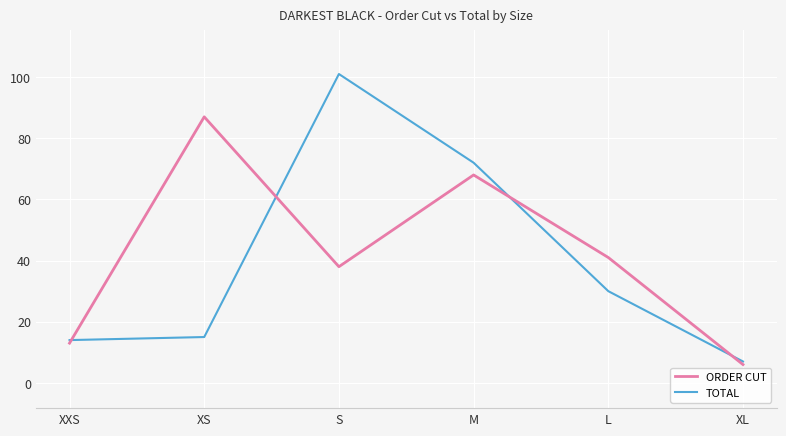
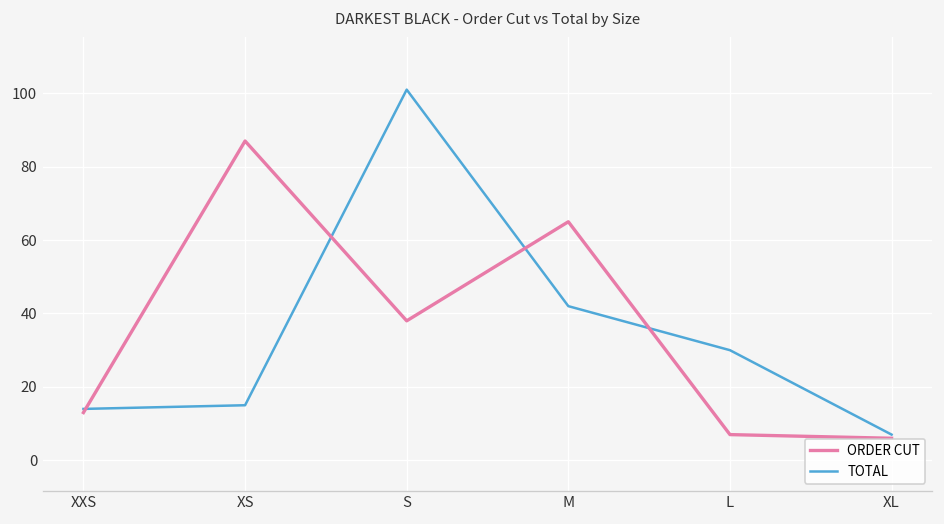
  {
    "ORDER CUT": {
      "XXS": 13,
      "XS": 87,
      "S": 38,
-     "M": 68,
-     "L": 41,
+     "M": 65,
+     "L": 7,
      "XL": 6
    },
    "TOTAL": {
      "XXS": 14,
      "XS": 15,
      "S": 101,
-     "M": 72,
+     "M": 42,
      "L": 30,
      "XL": 7
    }
  }
